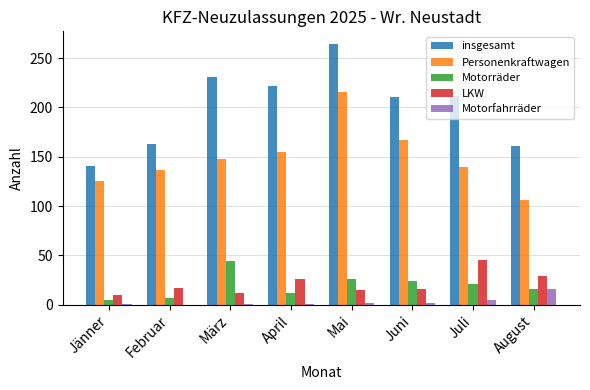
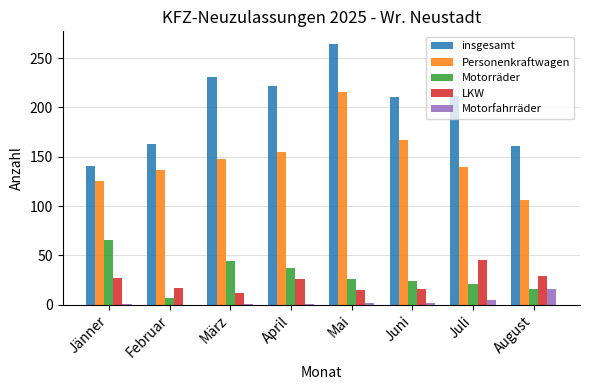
  {
    "insgesamt": {
      "Jänner": 140,
      "Februar": 160,
      "März": 230,
      "April": 220,
      "Mai": 260,
      "Juni": 210,
      "August": 160
    },
    "Personenkraftwagen": {
      "Jänner": 130,
      "Februar": 140,
      "März": 150,
      "April": 160,
      "Mai": 220,
      "Juni": 170,
      "Juli": 140,
      "August": 110
    },
    "Motorräder": {
-     "Jänner": 10,
+     "Jänner": 70,
      "Februar": 10,
      "März": 40,
-     "April": 10,
+     "April": 40,
      "Mai": 30,
      "Juni": 20,
      "Juli": 20,
      "August": 20
    },
    "LKW": {
-     "Jänner": 10,
+     "Jänner": 30,
      "Februar": 20,
      "März": 10,
      "April": 30,
      "Mai": 20,
      "Juni": 20,
      "Juli": 50,
      "August": 30
    },
    "Motorfahrräder": {
      "Februar": 0,
      "Juli": 10,
      "August": 20
    }
  }
